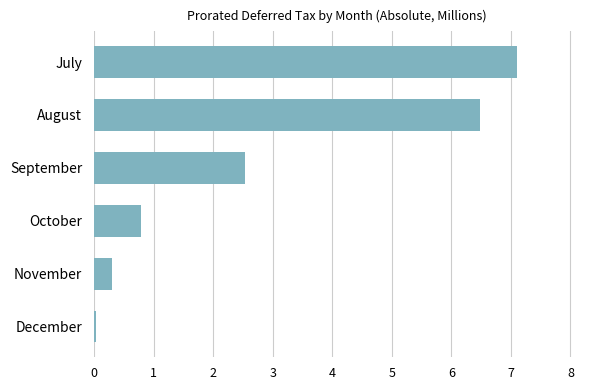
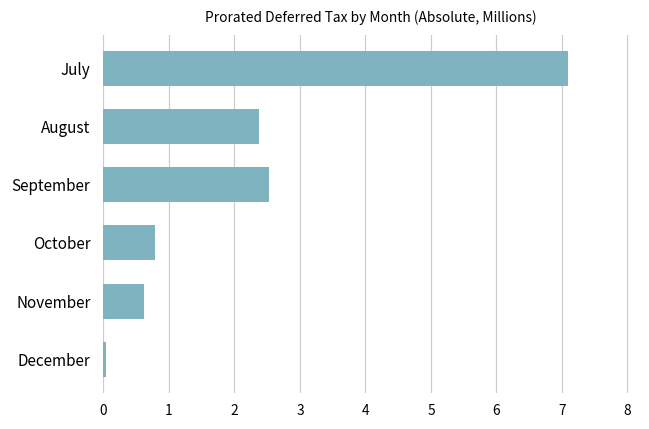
  {
    "July": 7.1,
-   "August": 6.5,
+   "August": 2.4,
    "September": 2.5,
    "October": 0.8,
-   "November": 0.3
+   "November": 0.6
  }
